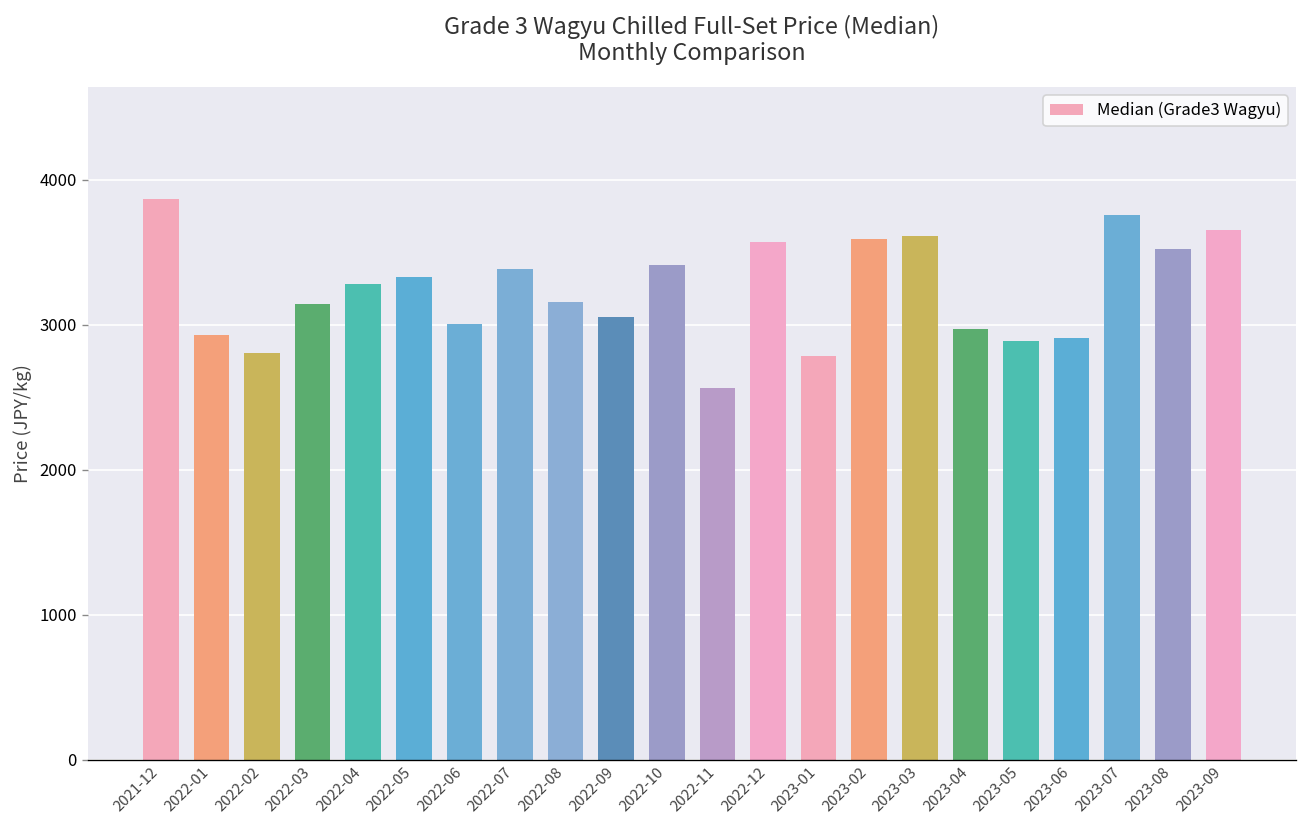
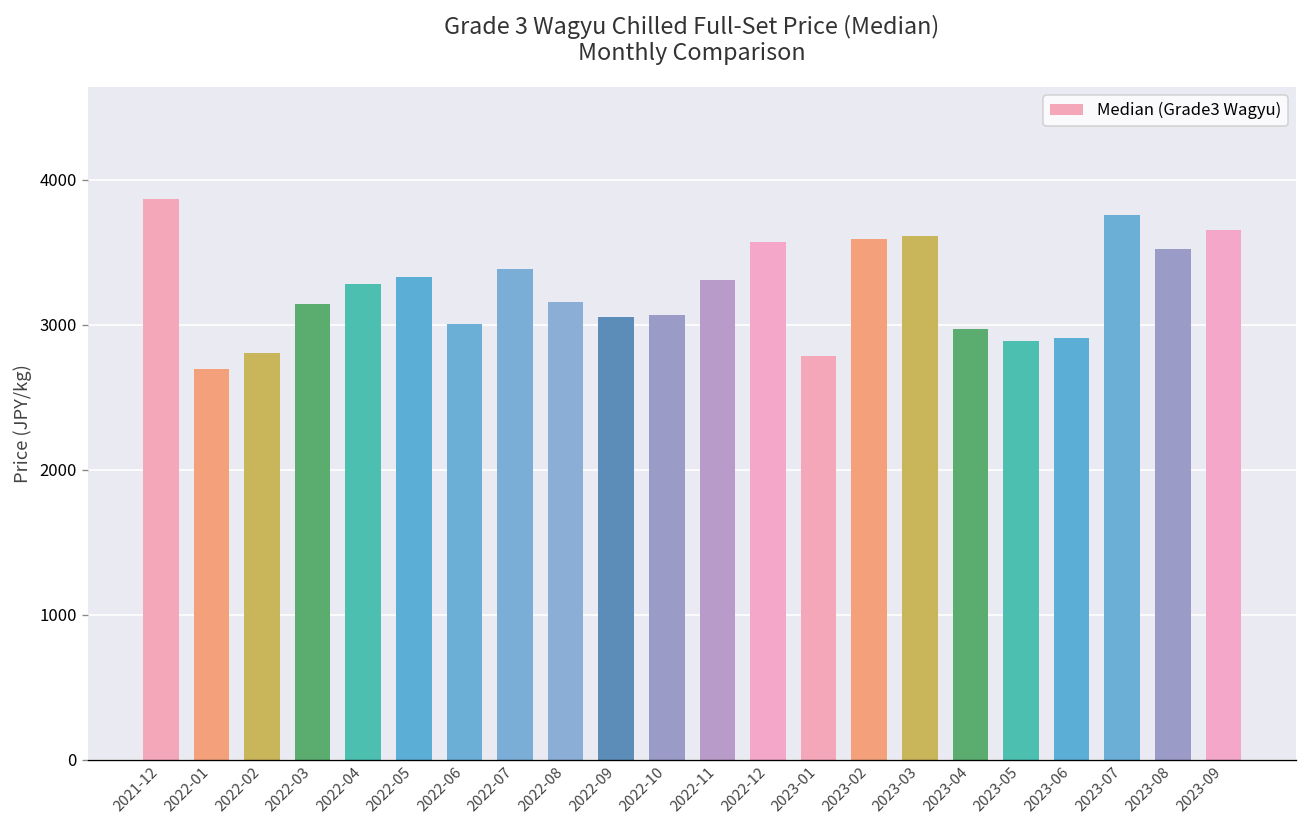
  {
    "2021-12": 3870,
-   "2022-01": 2930,
+   "2022-01": 2700,
    "2022-02": 2810,
    "2022-03": 3140,
    "2022-04": 3280,
    "2022-05": 3330,
    "2022-06": 3000,
    "2022-07": 3390,
    "2022-08": 3150,
    "2022-09": 3060,
-   "2022-10": 3420,
-   "2022-11": 2570,
+   "2022-10": 3070,
+   "2022-11": 3310,
    "2022-12": 3570,
    "2023-01": 2790,
    "2023-02": 3590,
    "2023-03": 3610,
    "2023-04": 2970,
    "2023-05": 2890,
    "2023-06": 2910,
    "2023-07": 3760,
    "2023-08": 3530,
    "2023-09": 3660
  }
